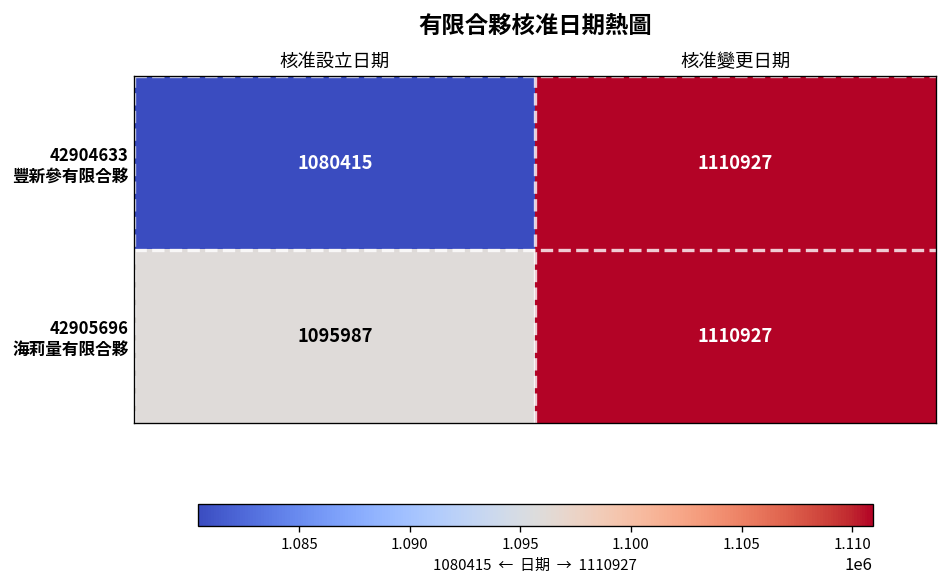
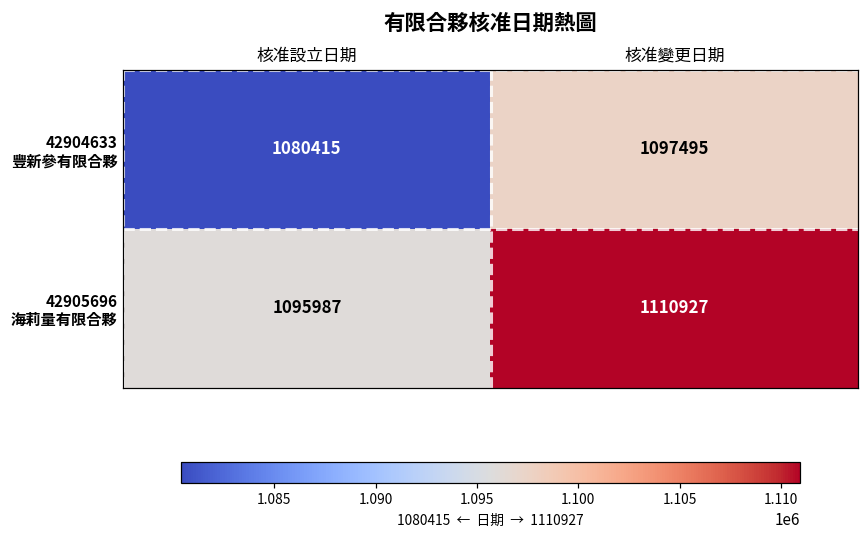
  {
    "42904633 豐新參有限合夥": {
      "核准設立日期": 1080415,
-     "核准變更日期": 1110927
+     "核准變更日期": 1097495
    },
    "42905696 海莉量有限合夥": {
      "核准設立日期": 1095987,
      "核准變更日期": 1110927
    }
  }
